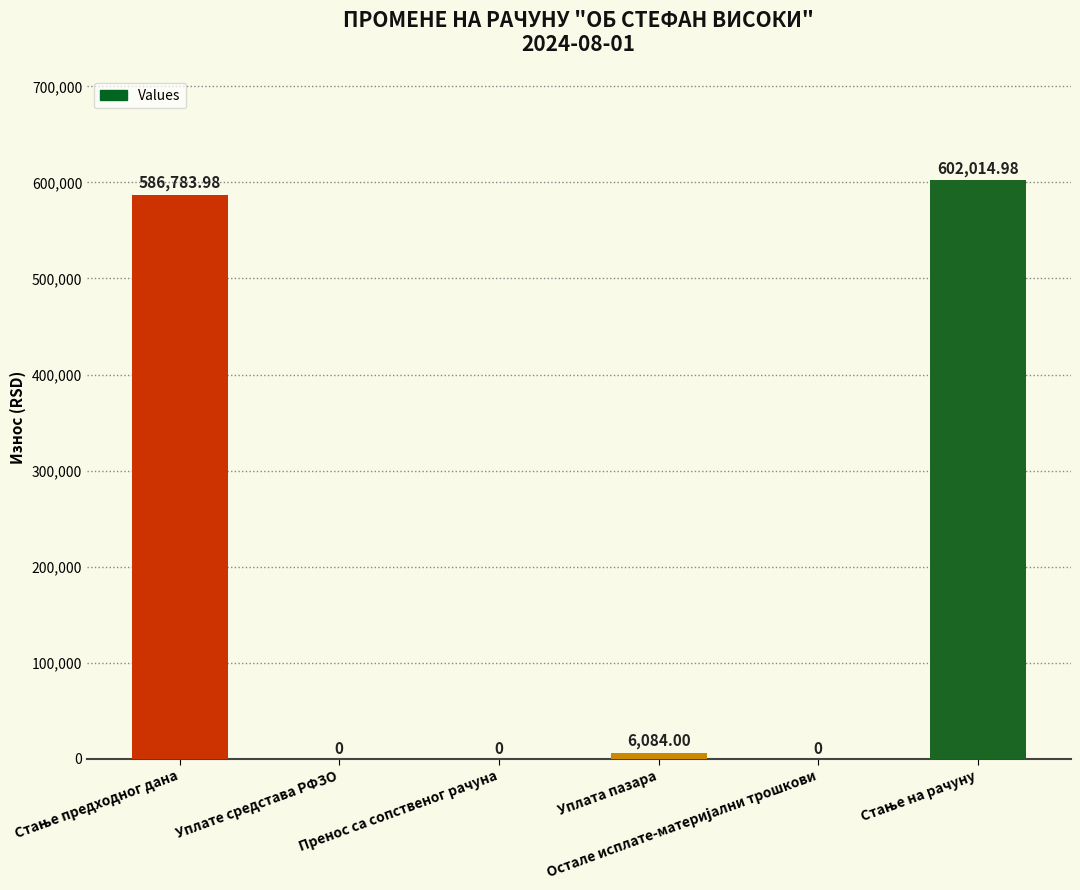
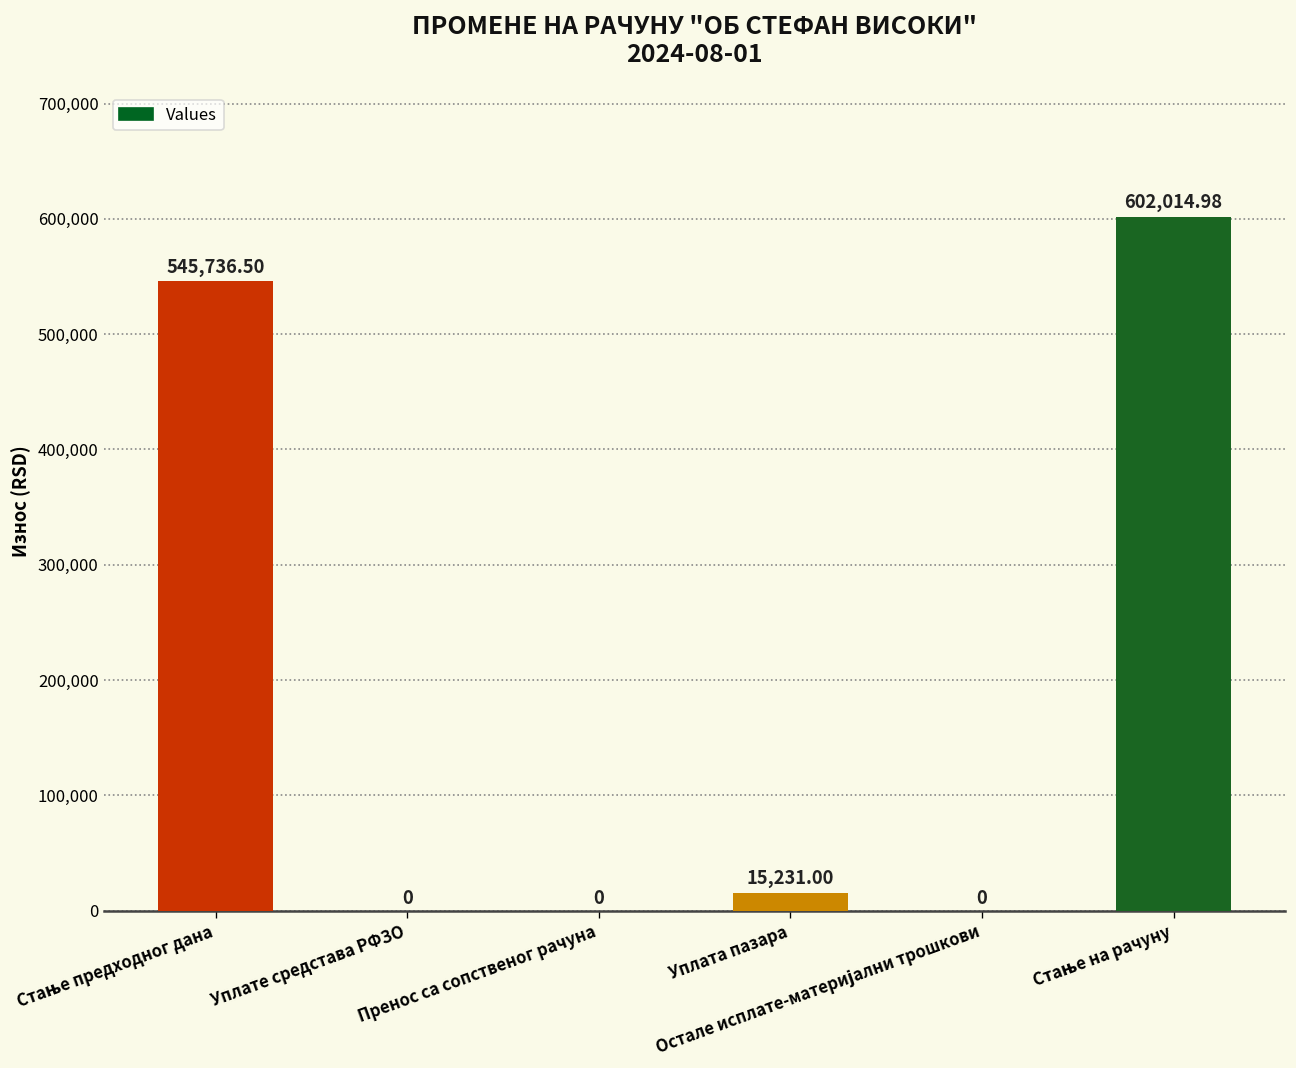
  {
-   "Стање предходног дана": "586,783.98",
+   "Стање предходног дана": "545,736.50",
    "Уплате средстава РФЗО": "0",
    "Пренос са сопственог рачуна": "0",
-   "Уплата пазара": "6,084.00",
+   "Уплата пазара": "15,231.00",
    "Остале исплате-материјални трошкови": "0",
    "Стање на рачуну": "602,014.98"
  }
